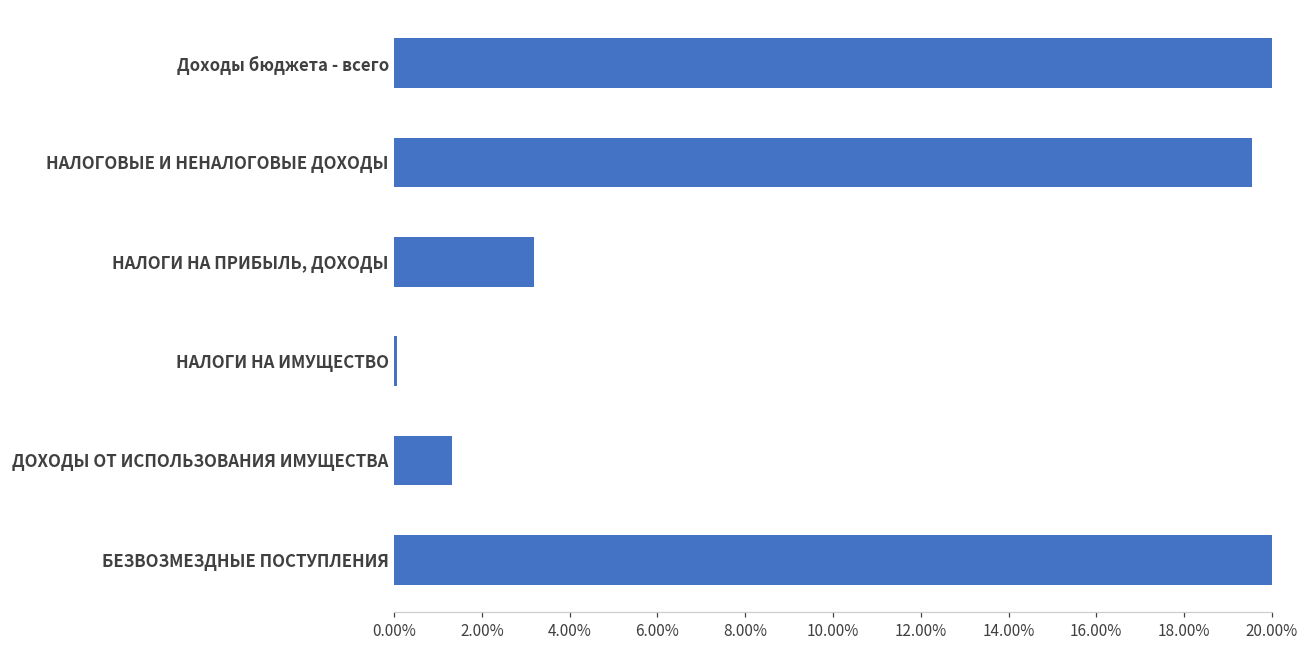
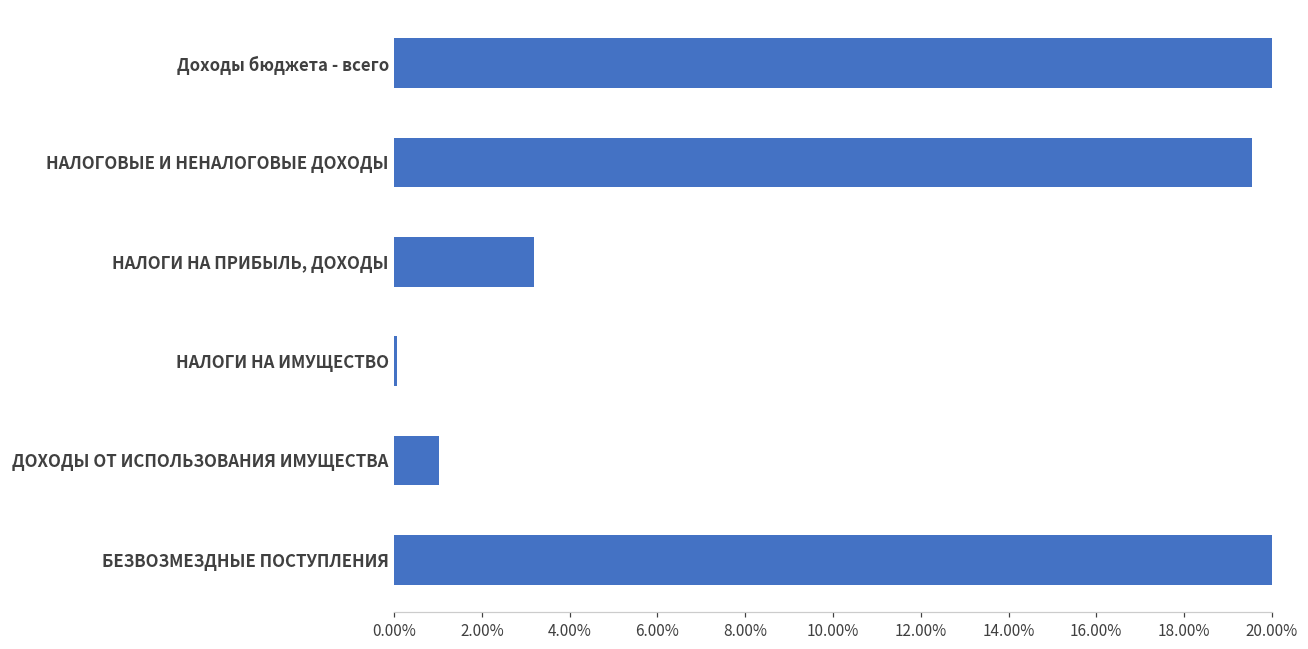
  {
    "НАЛОГОВЫЕ И НЕНАЛОГОВЫЕ ДОХОДЫ": "19.5%",
    "НАЛОГИ НА ПРИБЫЛЬ, ДОХОДЫ": "3.2%",
-   "ДОХОДЫ ОТ ИСПОЛЬЗОВАНИЯ ИМУЩЕСТВА": "1.3%"
+   "ДОХОДЫ ОТ ИСПОЛЬЗОВАНИЯ ИМУЩЕСТВА": "1.0%"
  }
